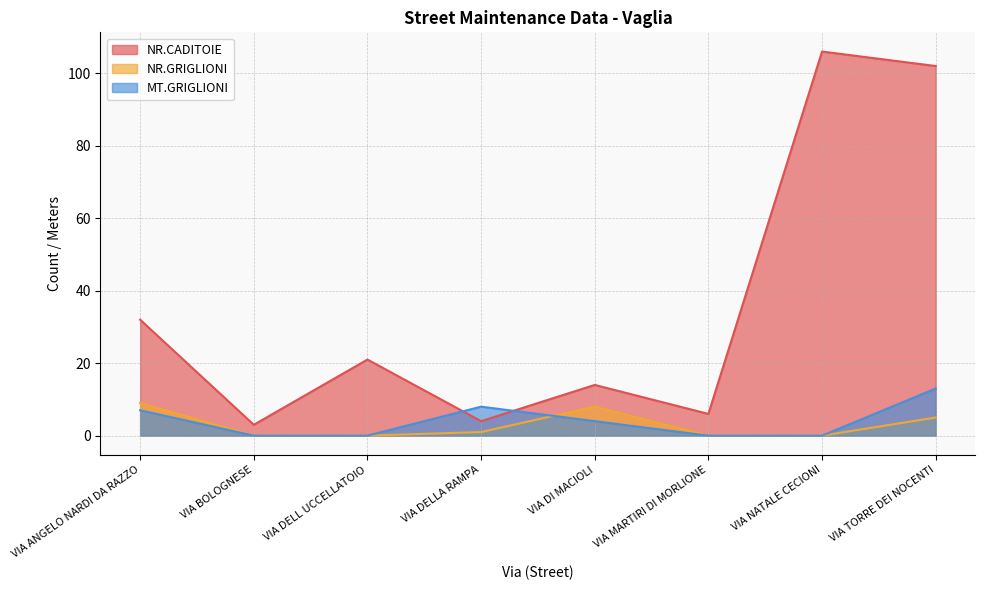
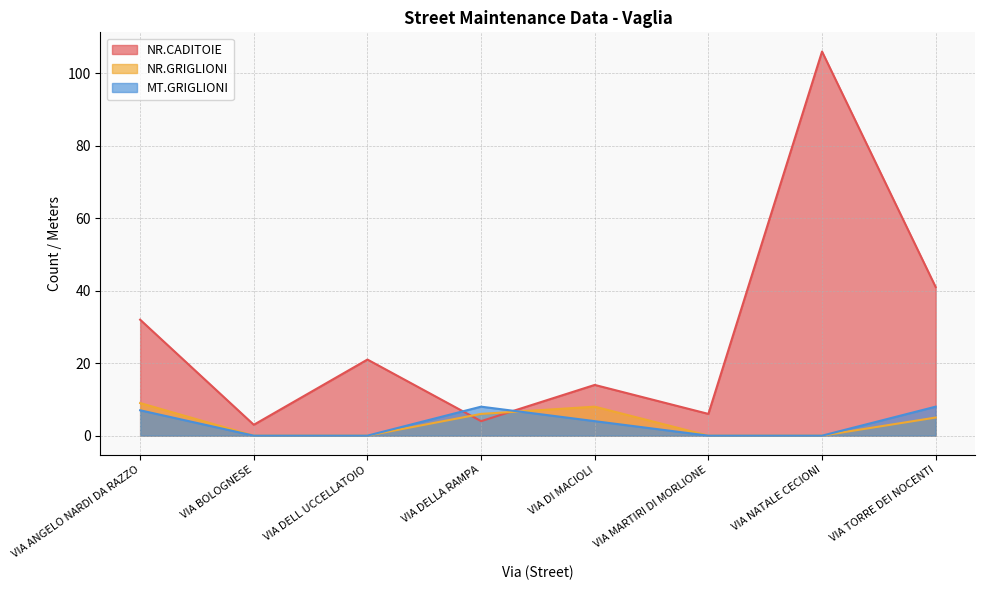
  {
    "NR.CADITOIE": {
      "VIA ANGELO NARDI DA RAZZO": 32,
      "VIA BOLOGNESE": 3,
      "VIA DELL UCCELLATOIO": 21,
      "VIA DELLA RAMPA": 4,
      "VIA DI MACIOLI": 14,
      "VIA MARTIRI DI MORLIONE": 6,
      "VIA NATALE CECIONI": 106,
-     "VIA TORRE DEI NOCENTI": 102
+     "VIA TORRE DEI NOCENTI": 41
    },
    "NR.GRIGLIONI": {
      "VIA ANGELO NARDI DA RAZZO": 9,
-     "VIA DELLA RAMPA": 1,
+     "VIA DELLA RAMPA": 6,
      "VIA DI MACIOLI": 8,
      "VIA TORRE DEI NOCENTI": 5
    },
    "MT.GRIGLIONI": {
      "VIA ANGELO NARDI DA RAZZO": 7,
      "VIA DELLA RAMPA": 8,
      "VIA DI MACIOLI": 4,
-     "VIA TORRE DEI NOCENTI": 13
+     "VIA TORRE DEI NOCENTI": 8
    }
  }
